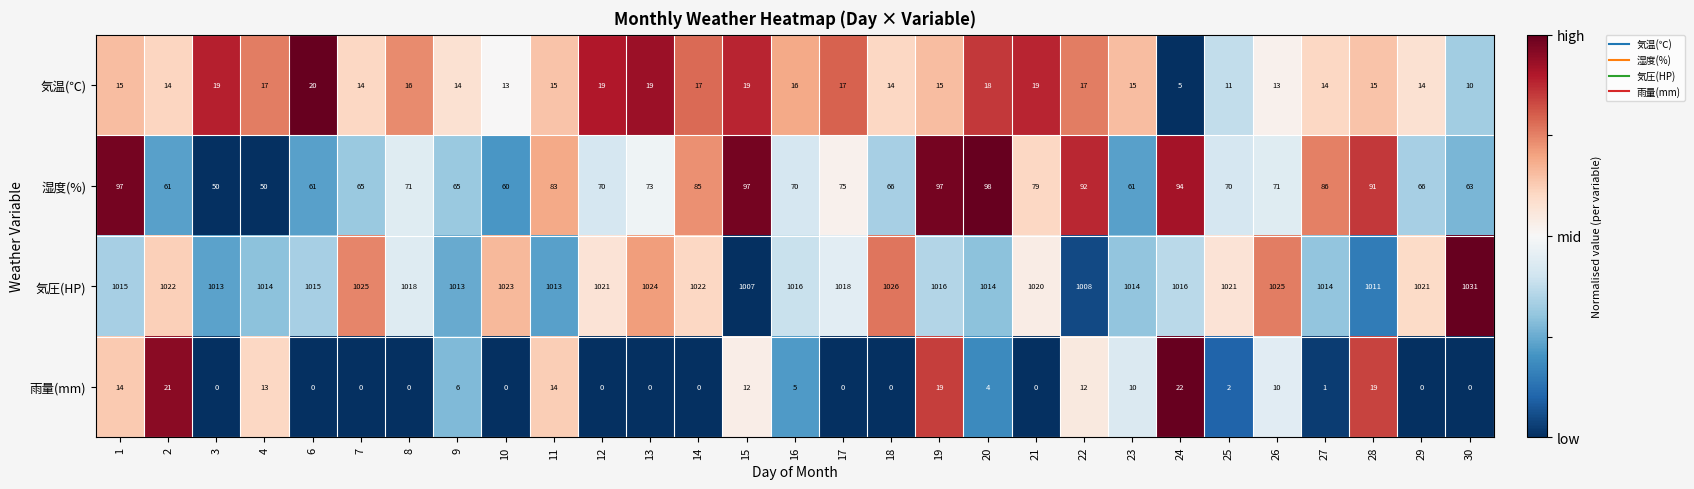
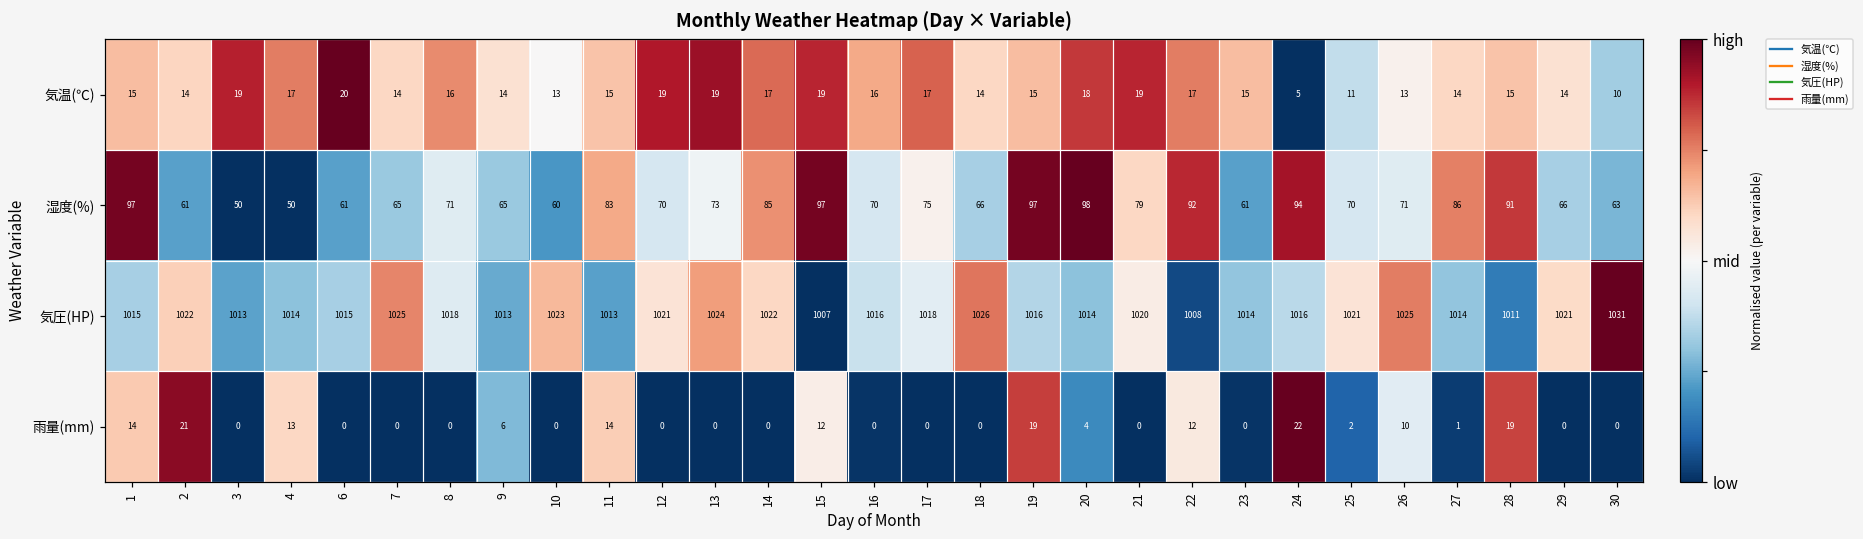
  {
    "気温(℃)": {
      "1": 15,
      "2": 14,
      "3": 19,
      "4": 17,
      "6": 20,
      "7": 14,
      "8": 16,
      "9": 14,
      "10": 13,
      "11": 15,
      "12": 19,
      "13": 19,
      "14": 17,
      "15": 19,
      "16": 16,
      "17": 17,
      "18": 14,
      "19": 15,
      "20": 18,
      "21": 19,
      "22": 17,
      "23": 15,
      "24": 5,
      "25": 11,
      "26": 13,
      "27": 14,
      "28": 15,
      "29": 14,
      "30": 10
    },
    "湿度(%)": {
      "1": 97,
      "2": 61,
      "3": 50,
      "4": 50,
      "6": 61,
      "7": 65,
      "8": 71,
      "9": 65,
      "10": 60,
      "11": 83,
      "12": 70,
      "13": 73,
      "14": 85,
      "15": 97,
      "16": 70,
      "17": 75,
      "18": 66,
      "19": 97,
      "20": 98,
      "21": 79,
      "22": 92,
      "23": 61,
      "24": 94,
      "25": 70,
      "26": 71,
      "27": 86,
      "28": 91,
      "29": 66,
      "30": 63
    },
    "気圧(HP)": {
      "1": 1015,
      "2": 1022,
      "3": 1013,
      "4": 1014,
      "6": 1015,
      "7": 1025,
      "8": 1018,
      "9": 1013,
      "10": 1023,
      "11": 1013,
      "12": 1021,
      "13": 1024,
      "14": 1022,
      "15": 1007,
      "16": 1016,
      "17": 1018,
      "18": 1026,
      "19": 1016,
      "20": 1014,
      "21": 1020,
      "22": 1008,
      "23": 1014,
      "24": 1016,
      "25": 1021,
      "26": 1025,
      "27": 1014,
      "28": 1011,
      "29": 1021,
      "30": 1031
    },
    "雨量(mm)": {
      "1": 14,
      "2": 21,
      "3": 0,
      "4": 13,
      "6": 0,
      "7": 0,
      "8": 0,
      "9": 6,
      "10": 0,
      "11": 14,
      "12": 0,
      "13": 0,
      "14": 0,
      "15": 12,
-     "16": 5,
+     "16": 0,
      "17": 0,
      "18": 0,
      "19": 19,
      "20": 4,
      "21": 0,
      "22": 12,
-     "23": 10,
+     "23": 0,
      "24": 22,
      "25": 2,
      "26": 10,
      "27": 1,
      "28": 19,
      "29": 0,
      "30": 0
    }
  }
